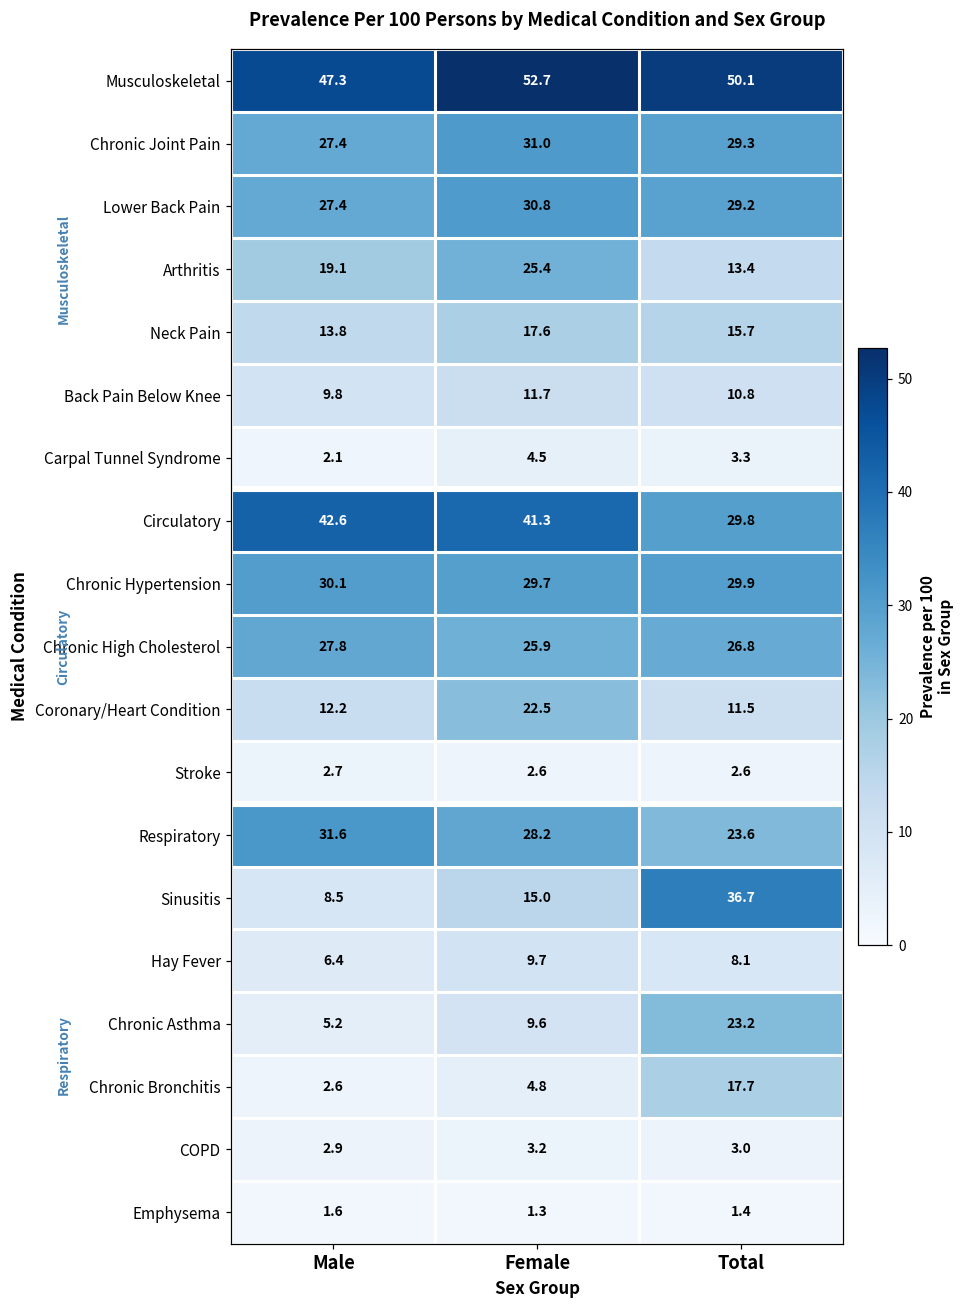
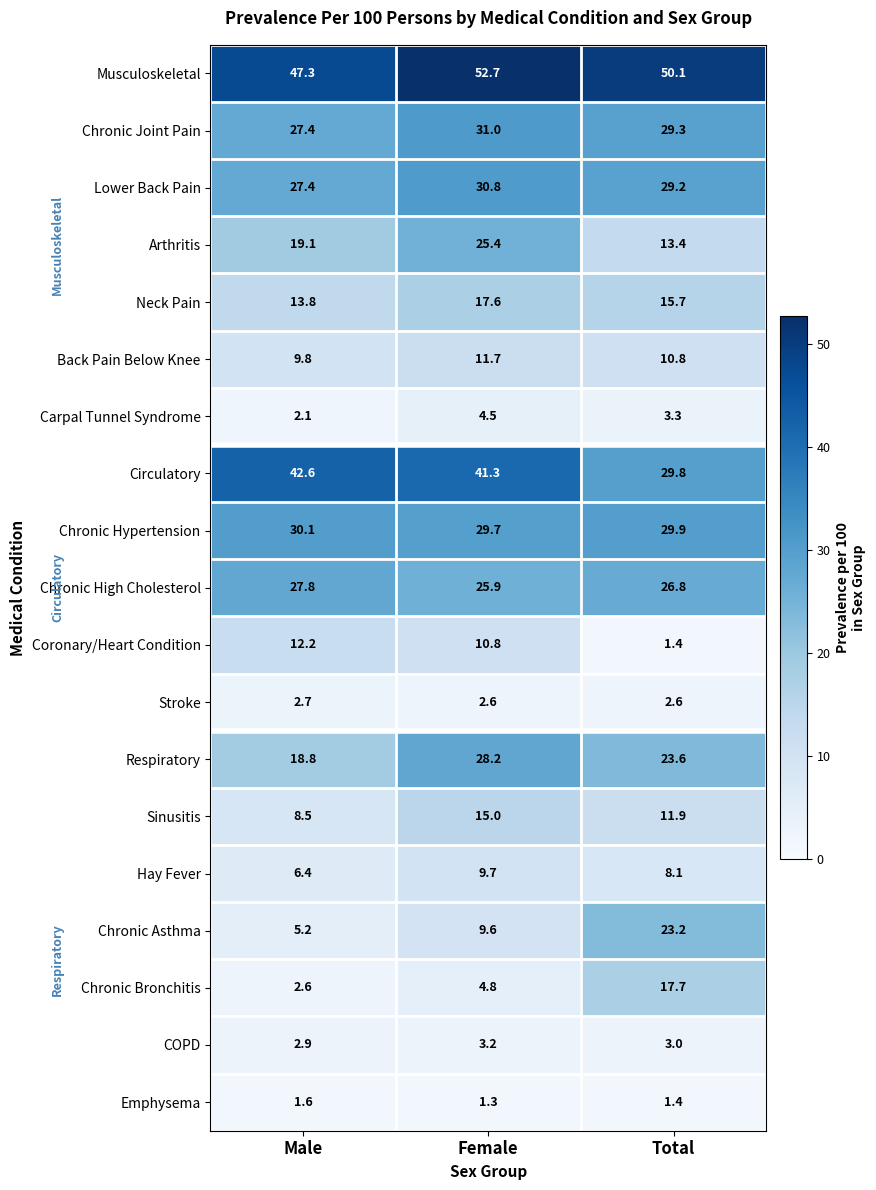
  {
    "Musculoskeletal": {
      "Male": 47.3,
      "Female": 52.7,
      "Total": 50.1
    },
    "Chronic Joint Pain": {
      "Male": 27.4,
      "Female": 31.0,
      "Total": 29.3
    },
    "Lower Back Pain": {
      "Male": 27.4,
      "Female": 30.8,
      "Total": 29.2
    },
    "Arthritis": {
      "Male": 19.1,
      "Female": 25.4,
      "Total": 13.4
    },
    "Neck Pain": {
      "Male": 13.8,
      "Female": 17.6,
      "Total": 15.7
    },
    "Back Pain Below Knee": {
      "Male": 9.8,
      "Female": 11.7,
      "Total": 10.8
    },
    "Carpal Tunnel Syndrome": {
      "Male": 2.1,
      "Female": 4.5,
      "Total": 3.3
    },
    "Circulatory": {
      "Male": 42.6,
      "Female": 41.3,
      "Total": 29.8
    },
    "Chronic Hypertension": {
      "Male": 30.1,
      "Female": 29.7,
      "Total": 29.9
    },
    "Chronic High Cholesterol": {
      "Male": 27.8,
      "Female": 25.9,
      "Total": 26.8
    },
    "Coronary/Heart Condition": {
      "Male": 12.2,
-     "Female": 22.5,
-     "Total": 11.5
+     "Female": 10.8,
+     "Total": 1.4
    },
    "Stroke": {
      "Male": 2.7,
      "Female": 2.6,
      "Total": 2.6
    },
    "Respiratory": {
-     "Male": 31.6,
+     "Male": 18.8,
      "Female": 28.2,
      "Total": 23.6
    },
    "Sinusitis": {
      "Male": 8.5,
      "Female": 15.0,
-     "Total": 36.7
+     "Total": 11.9
    },
    "Hay Fever": {
      "Male": 6.4,
      "Female": 9.7,
      "Total": 8.1
    },
    "Chronic Asthma": {
      "Male": 5.2,
      "Female": 9.6,
      "Total": 23.2
    },
    "Chronic Bronchitis": {
      "Male": 2.6,
      "Female": 4.8,
      "Total": 17.7
    },
    "COPD": {
      "Male": 2.9,
      "Female": 3.2,
      "Total": 3.0
    },
    "Emphysema": {
      "Male": 1.6,
      "Female": 1.3,
      "Total": 1.4
    }
  }
